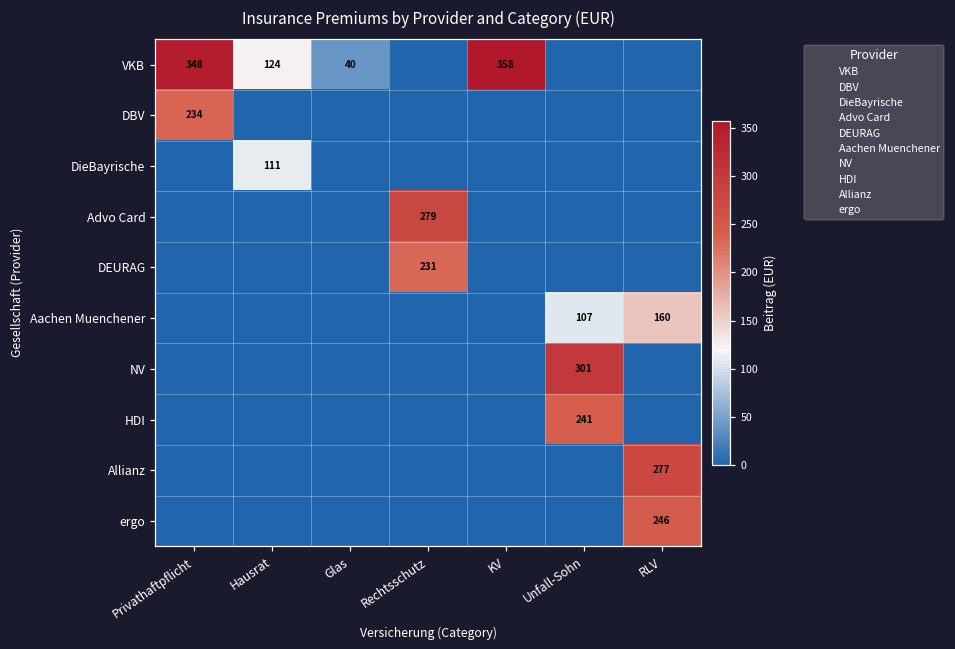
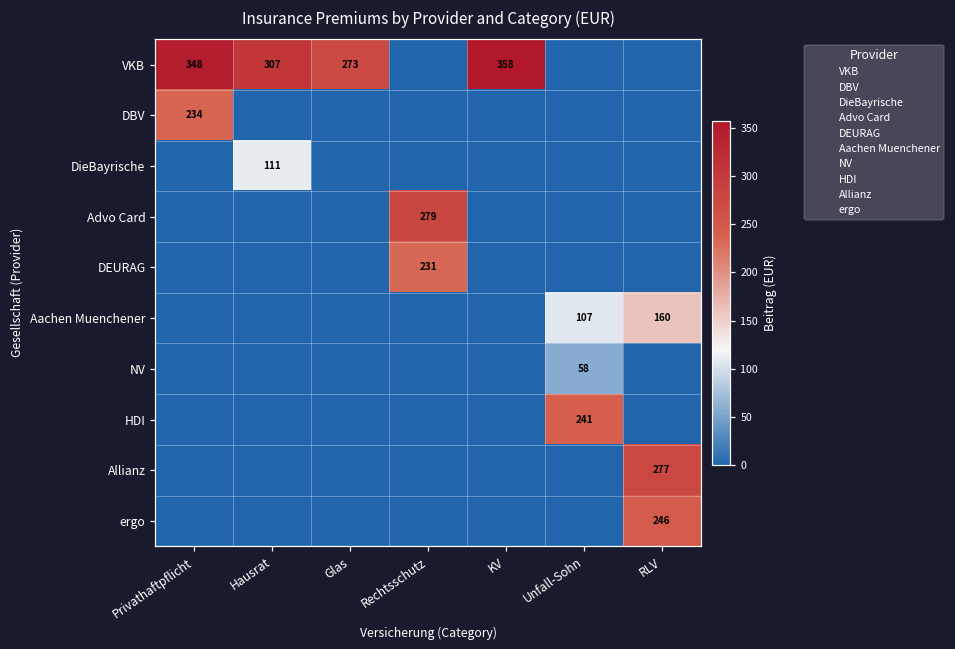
  {
    "VKB": {
      "Privathaftpflicht": 348,
-     "Hausrat": 124,
-     "Glas": 40,
+     "Hausrat": 307,
+     "Glas": 273,
      "KV": 358
    },
    "DBV": {
      "Privathaftpflicht": 234
    },
    "DieBayrische": {
      "Hausrat": 111
    },
    "Advo Card": {
      "Rechtsschutz": 279
    },
    "DEURAG": {
      "Rechtsschutz": 231
    },
    "Aachen Muenchener": {
      "Unfall-Sohn": 107,
      "RLV": 160
    },
    "NV": {
-     "Unfall-Sohn": 301
+     "Unfall-Sohn": 58
    },
    "HDI": {
      "Unfall-Sohn": 241
    },
    "Allianz": {
      "RLV": 277
    },
    "ergo": {
      "RLV": 246
    }
  }
